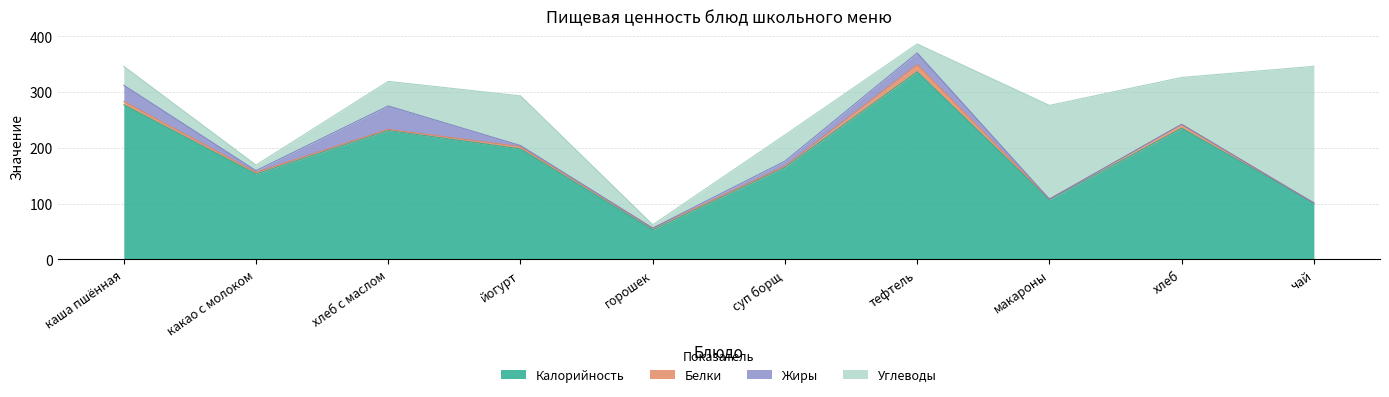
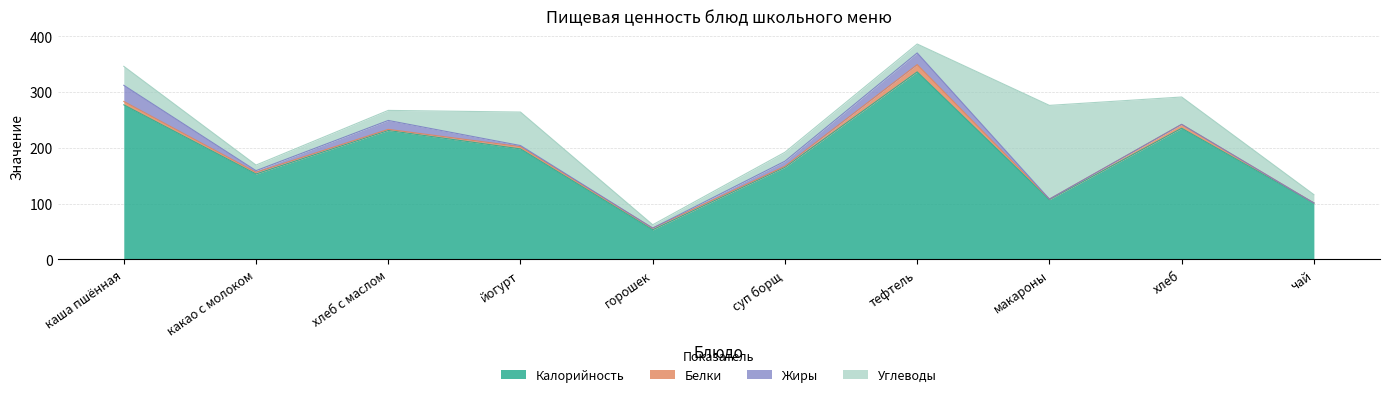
  {
    "Калорийность": {
      "каша пшённая": 280,
      "тефтель": 340,
      "хлеб": 240
    },
    "Белки": {
      "каша пшённая": 10,
      "тефтель": 10
    },
    "Жиры": {
      "каша пшённая": 30,
-     "хлеб с маслом": 40,
+     "хлеб с маслом": 20,
      "суп борщ": 10,
      "тефтель": 20
    },
    "Углеводы": {
      "каша пшённая": 30,
      "какао с молоком": 10,
-     "хлеб с маслом": 40,
-     "йогурт": 90,
+     "хлеб с маслом": 20,
+     "йогурт": 60,
      "горошек": 10,
-     "суп борщ": 50,
+     "суп борщ": 20,
      "тефтель": 20,
      "макароны": 170,
-     "хлеб": 80,
-     "чай": 250
+     "хлеб": 50,
+     "чай": 20
    }
  }
